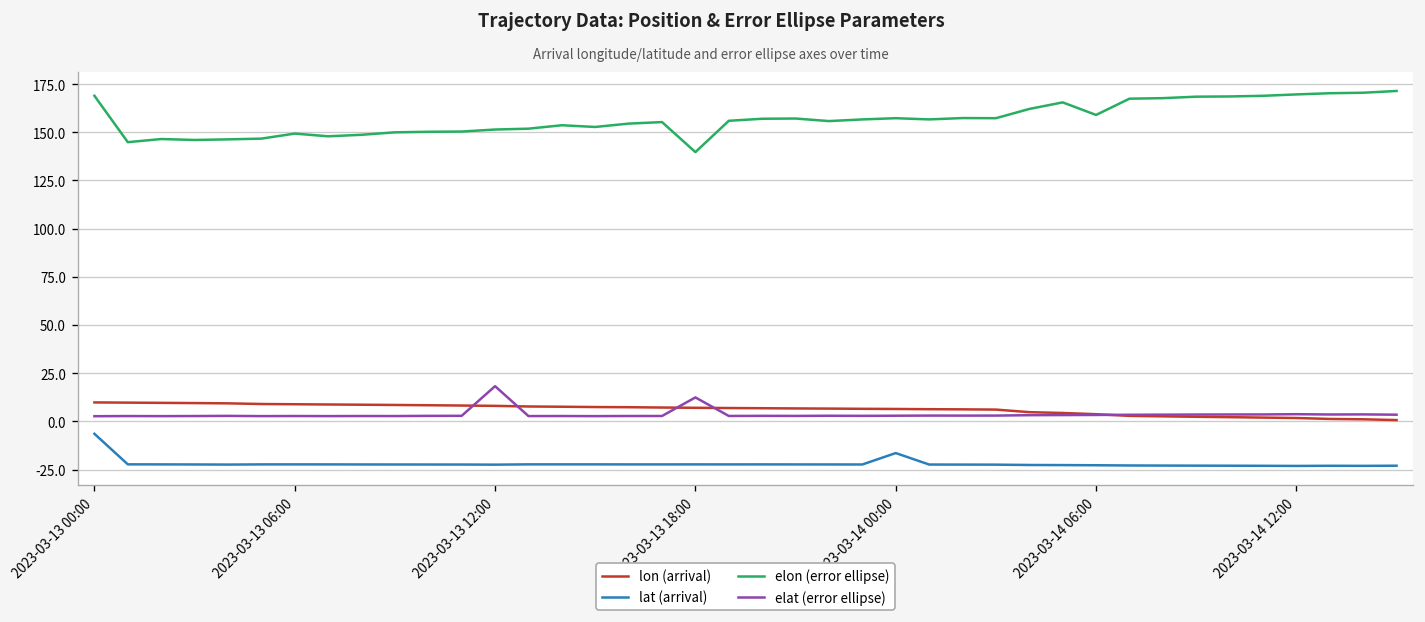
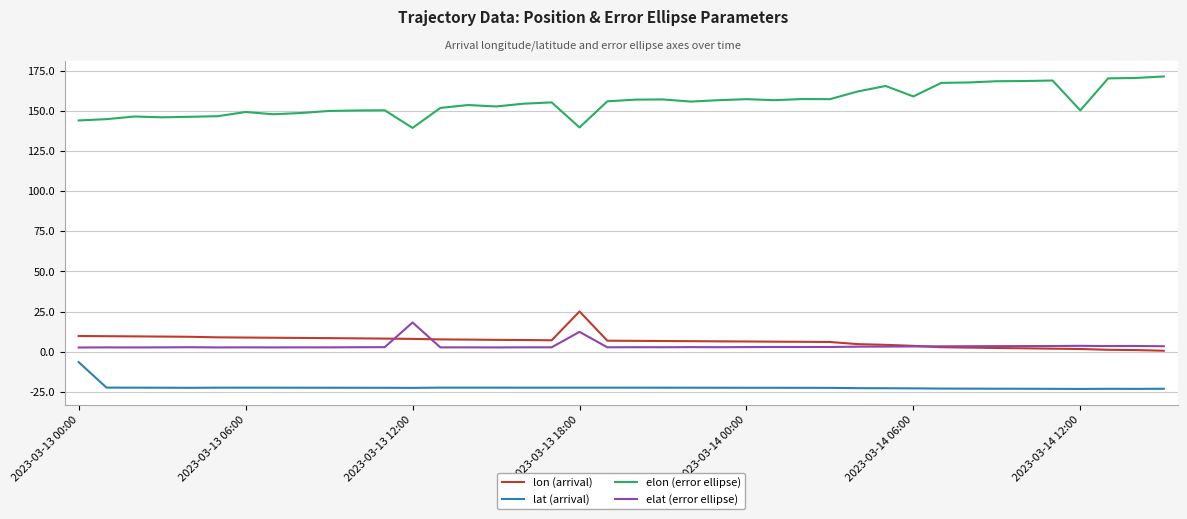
  {
    "lon (arrival)": {
      "2023-03-13 00:00": 10,
      "2023-03-13 06:00": 9,
      "2023-03-13 12:00": 8,
-     "2023-03-13 18:00": 7,
+     "2023-03-13 18:00": 25,
      "2023-03-14 00:00": 6,
      "2023-03-14 12:00": 2
    },
    "lat (arrival)": {
      "2023-03-13 00:00": -6,
      "2023-03-13 06:00": -22,
      "2023-03-13 12:00": -22,
      "2023-03-13 18:00": -22,
-     "2023-03-14 00:00": -16,
+     "2023-03-14 00:00": -22,
      "2023-03-14 06:00": -23,
      "2023-03-14 12:00": -23
    },
    "elon (error ellipse)": {
-     "2023-03-13 00:00": 169,
+     "2023-03-13 00:00": 144,
      "2023-03-13 06:00": 149,
-     "2023-03-13 12:00": 151,
+     "2023-03-13 12:00": 139,
      "2023-03-13 18:00": 140,
      "2023-03-14 00:00": 157,
      "2023-03-14 06:00": 159,
-     "2023-03-14 12:00": 170
+     "2023-03-14 12:00": 150
    },
    "elat (error ellipse)": {
      "2023-03-13 00:00": 3,
      "2023-03-13 06:00": 3,
      "2023-03-13 12:00": 18,
      "2023-03-13 18:00": 12,
      "2023-03-14 00:00": 3,
      "2023-03-14 12:00": 4
    }
  }
